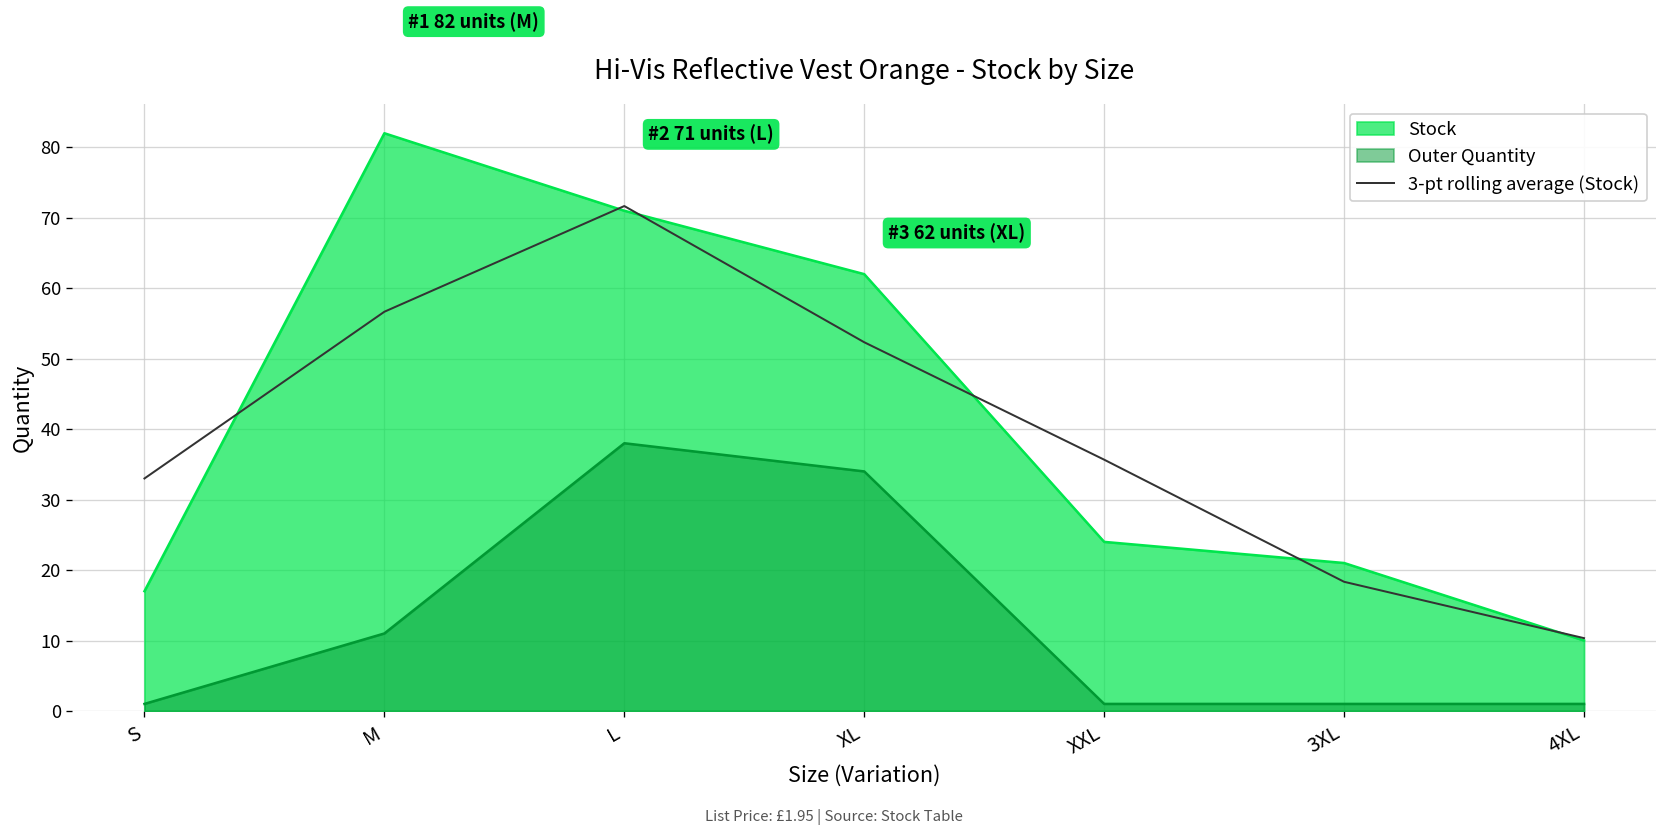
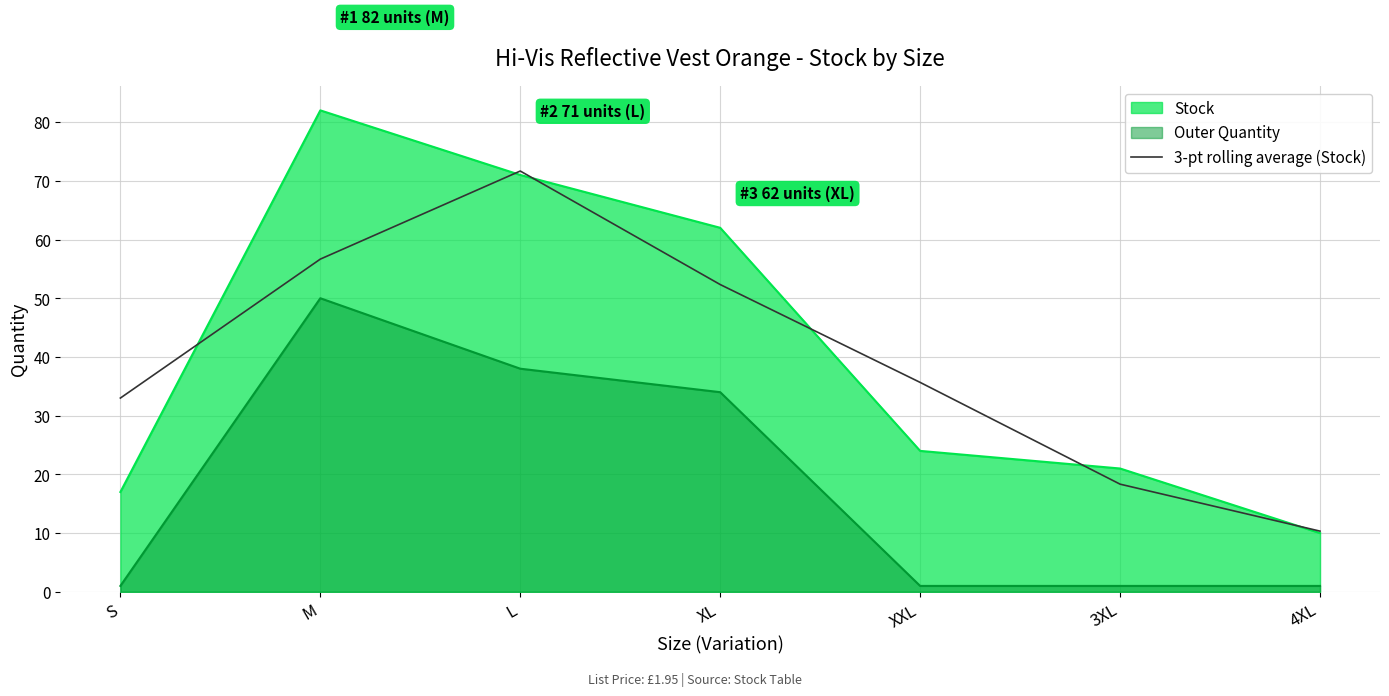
  {
    "Stock": {
      "S": 17,
      "M": 82,
      "L": 71,
      "XL": 62,
      "XXL": 24,
      "3XL": 21
    },
    "Outer Quantity": {
      "S": 1,
-     "M": 11,
+     "M": 50,
      "L": 38,
      "XL": 34,
      "XXL": 1,
      "3XL": 1,
      "4XL": 1
    },
    "3-pt rolling average (Stock)": {
      "S": 33,
      "M": 57,
      "L": 72,
      "XL": 52,
      "XXL": 36,
      "3XL": 18
    }
  }
